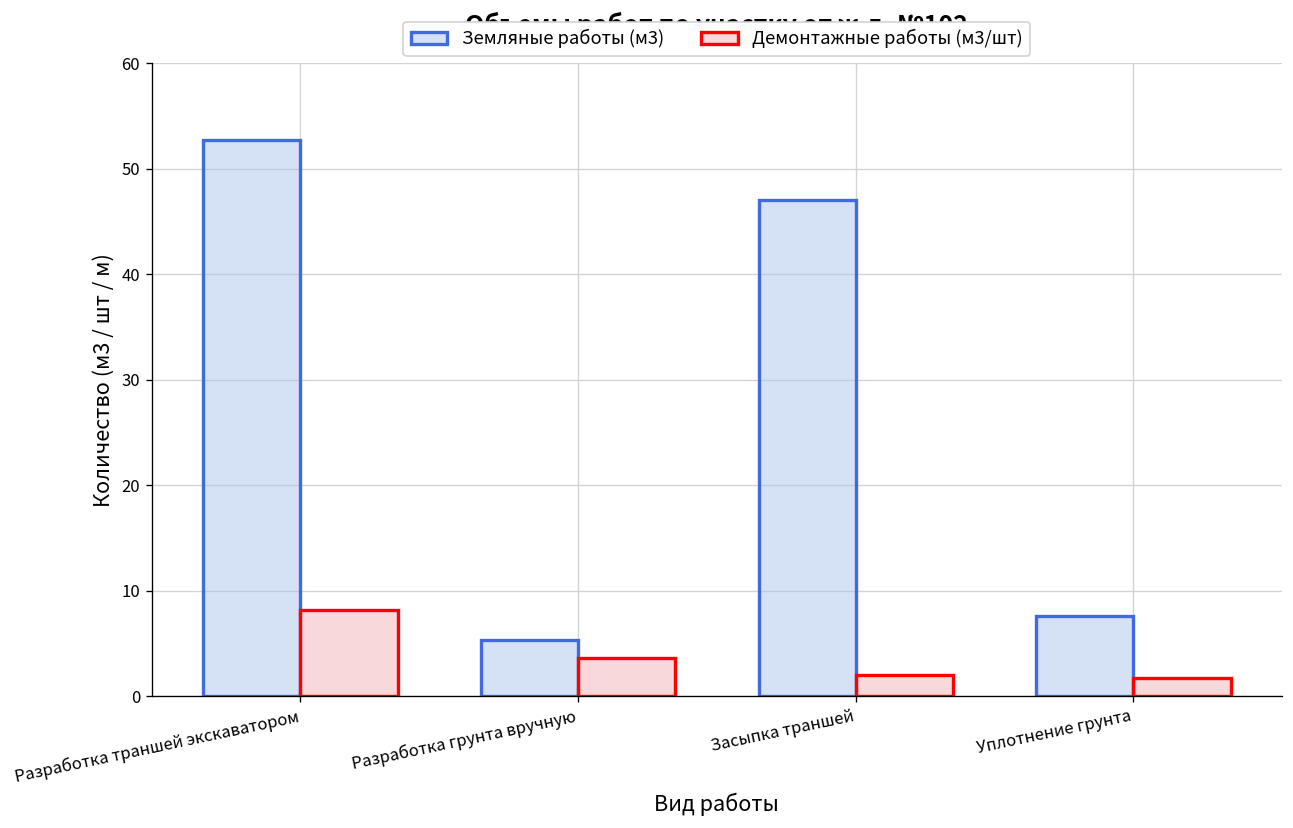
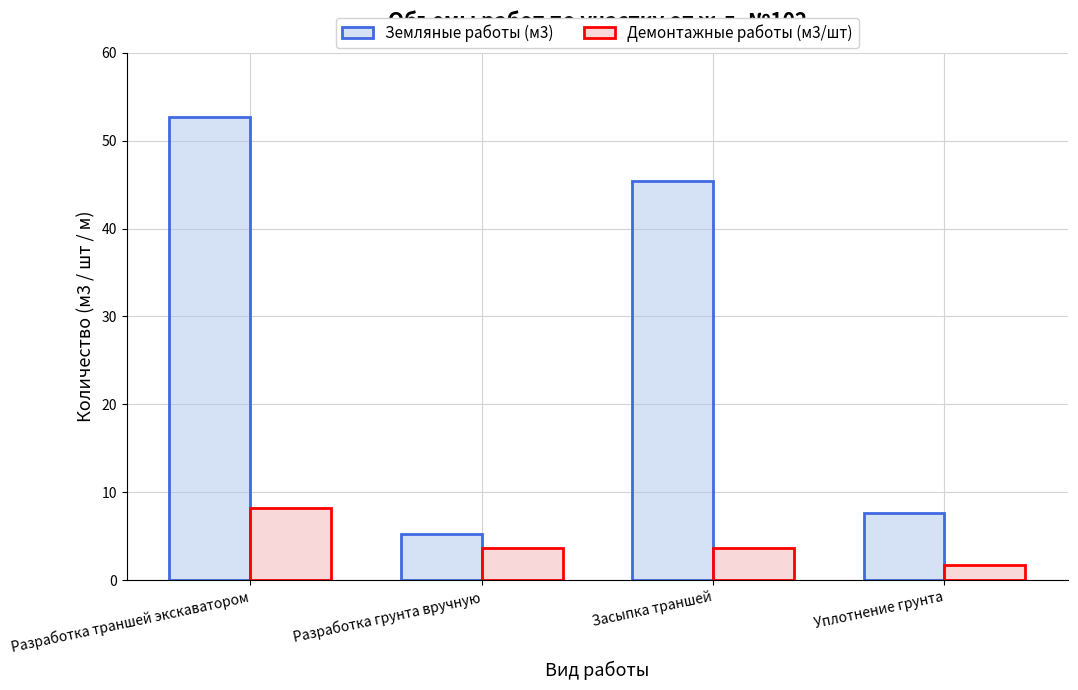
  {
    "Земляные работы (м3)": {
      "Разработка траншей экскаватором": 53,
      "Разработка грунта вручную": 5,
-     "Засыпка траншей": 47,
+     "Засыпка траншей": 45,
      "Уплотнение грунта": 8
    },
    "Демонтажные работы (м3/шт)": {
      "Разработка траншей экскаватором": 8,
      "Разработка грунта вручную": 4,
-     "Засыпка траншей": 2,
+     "Засыпка траншей": 4,
      "Уплотнение грунта": 2
    }
  }
